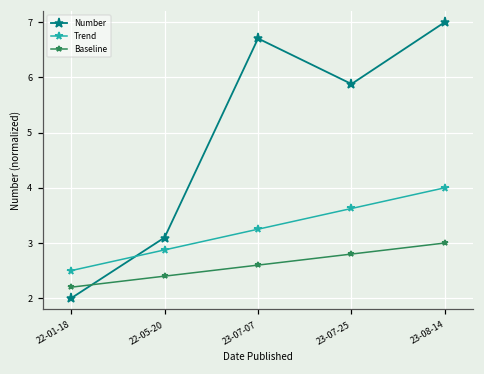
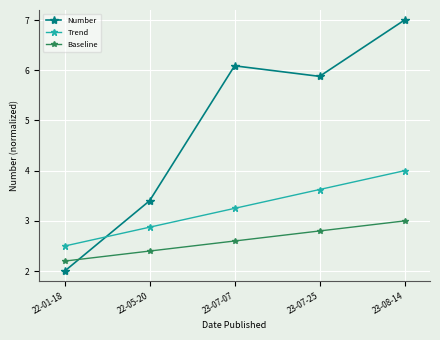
  {
    "Number": {
      "22-01-18": 2.0,
-     "22-05-20": 3.1,
-     "23-07-07": 6.7,
+     "22-05-20": 3.4,
+     "23-07-07": 6.1,
      "23-07-25": 5.9,
      "23-08-14": 7.0
    },
    "Trend": {
      "22-01-18": 2.5,
      "22-05-20": 2.9,
      "23-07-07": 3.3,
      "23-07-25": 3.6,
      "23-08-14": 4.0
    },
    "Baseline": {
      "22-01-18": 2.2,
      "22-05-20": 2.4,
      "23-07-07": 2.6,
      "23-07-25": 2.8,
      "23-08-14": 3.0
    }
  }
